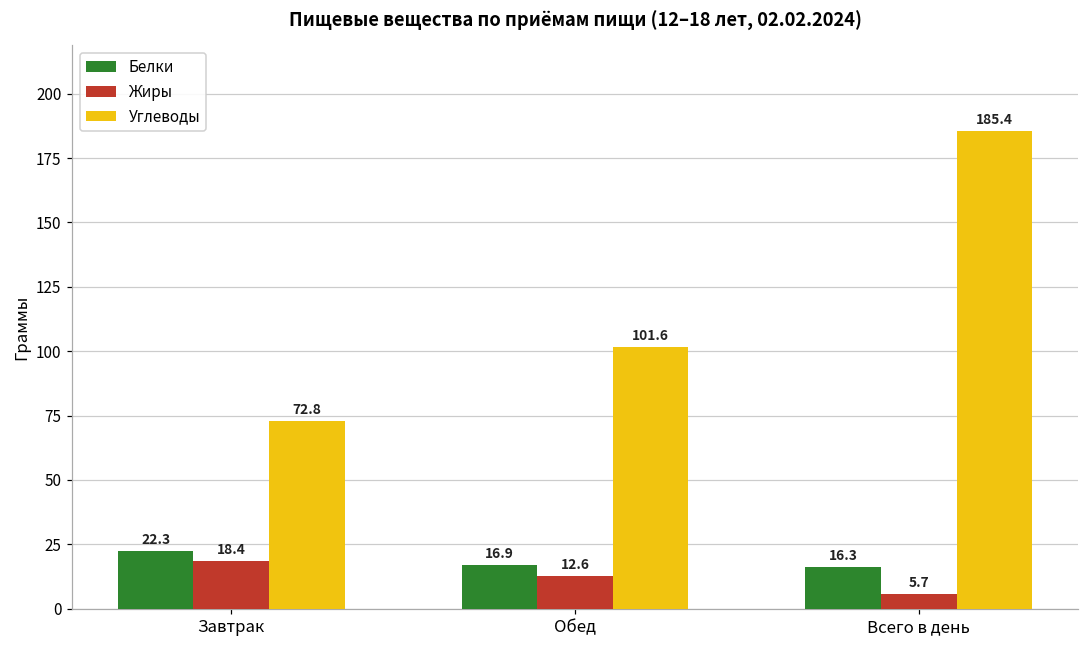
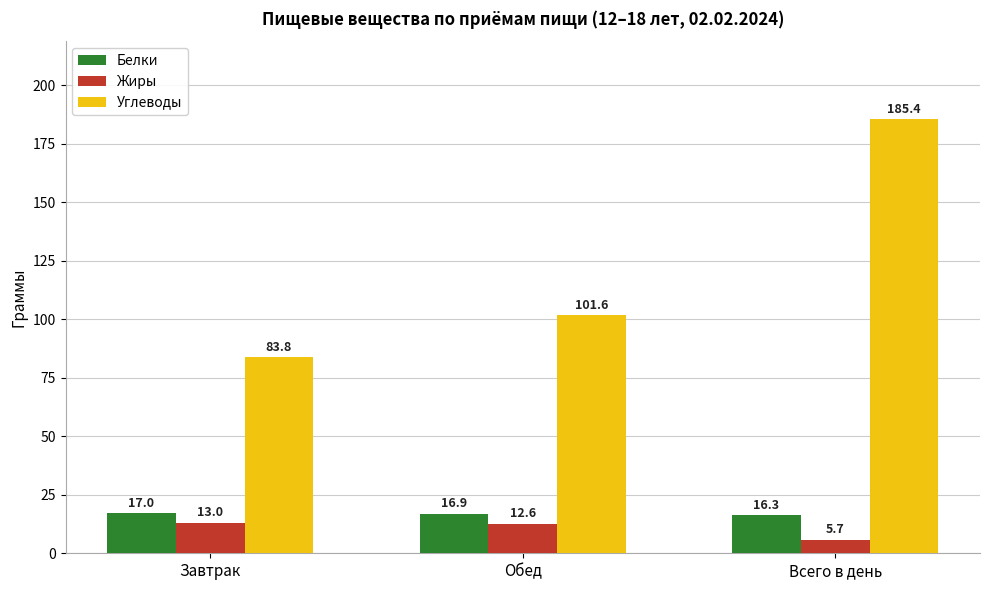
  {
    "Белки": {
-     "Завтрак": 22.3,
+     "Завтрак": 17.0,
      "Обед": 16.9,
      "Всего в день": 16.3
    },
    "Жиры": {
-     "Завтрак": 18.4,
+     "Завтрак": 13.0,
      "Обед": 12.6,
      "Всего в день": 5.7
    },
    "Углеводы": {
-     "Завтрак": 72.8,
+     "Завтрак": 83.8,
      "Обед": 101.6,
      "Всего в день": 185.4
    }
  }
